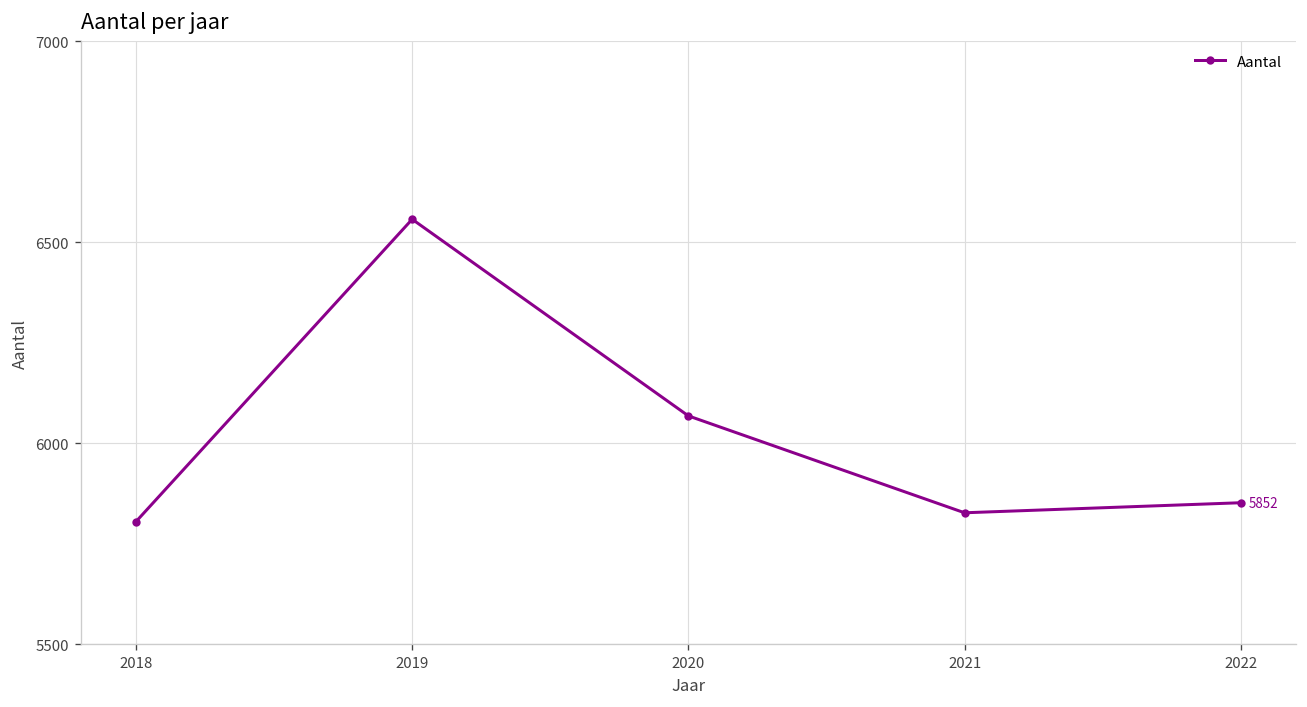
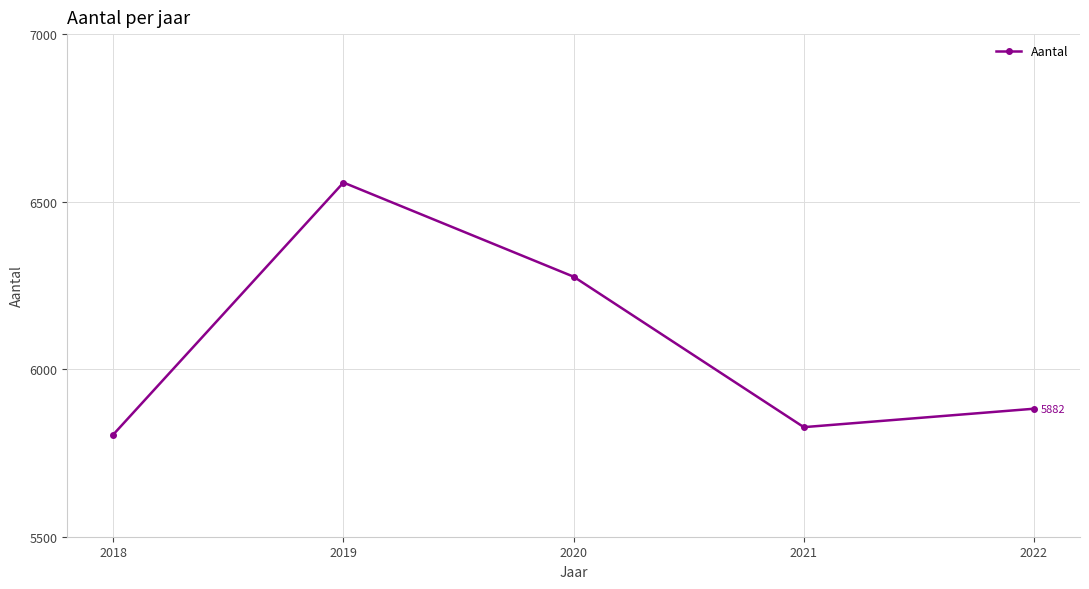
  {
-   "2020": 6070,
-   "2022": 5852
+   "2020": 6280,
+   "2022": 5882
  }
